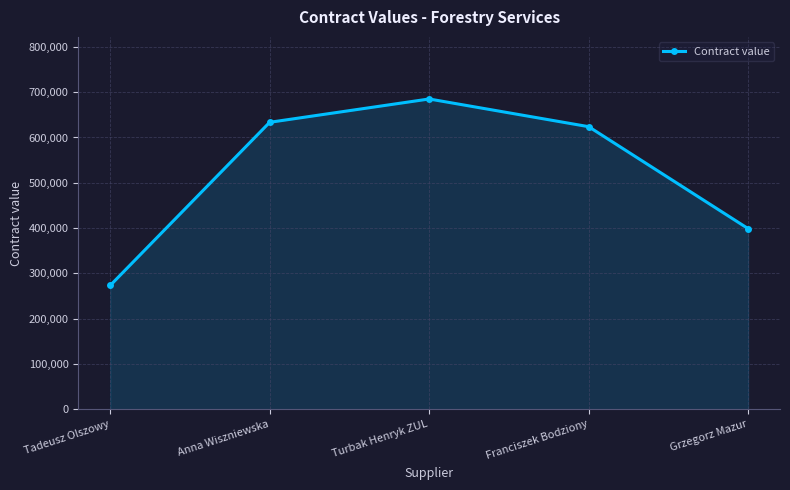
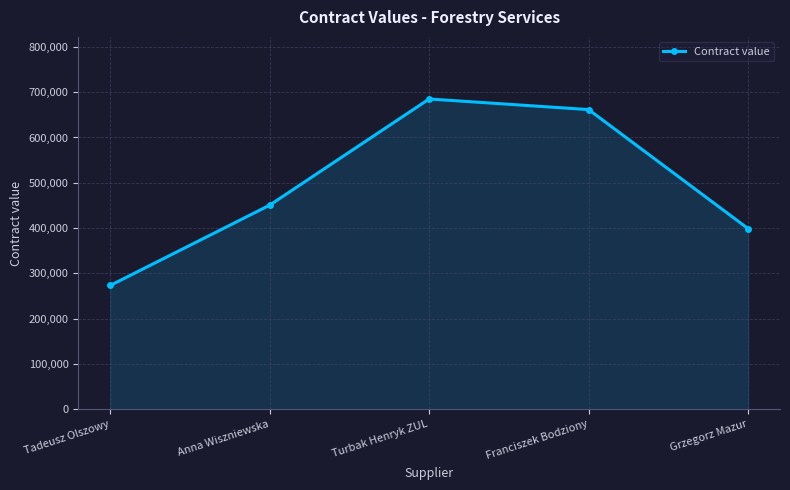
  {
    "Tadeusz Olszowy": "270,000",
-   "Anna Wiszniewska": "630,000",
+   "Anna Wiszniewska": "450,000",
    "Turbak Henryk ZUL": "680,000",
-   "Franciszek Bodziony": "620,000",
+   "Franciszek Bodziony": "660,000",
    "Grzegorz Mazur": "400,000"
  }
